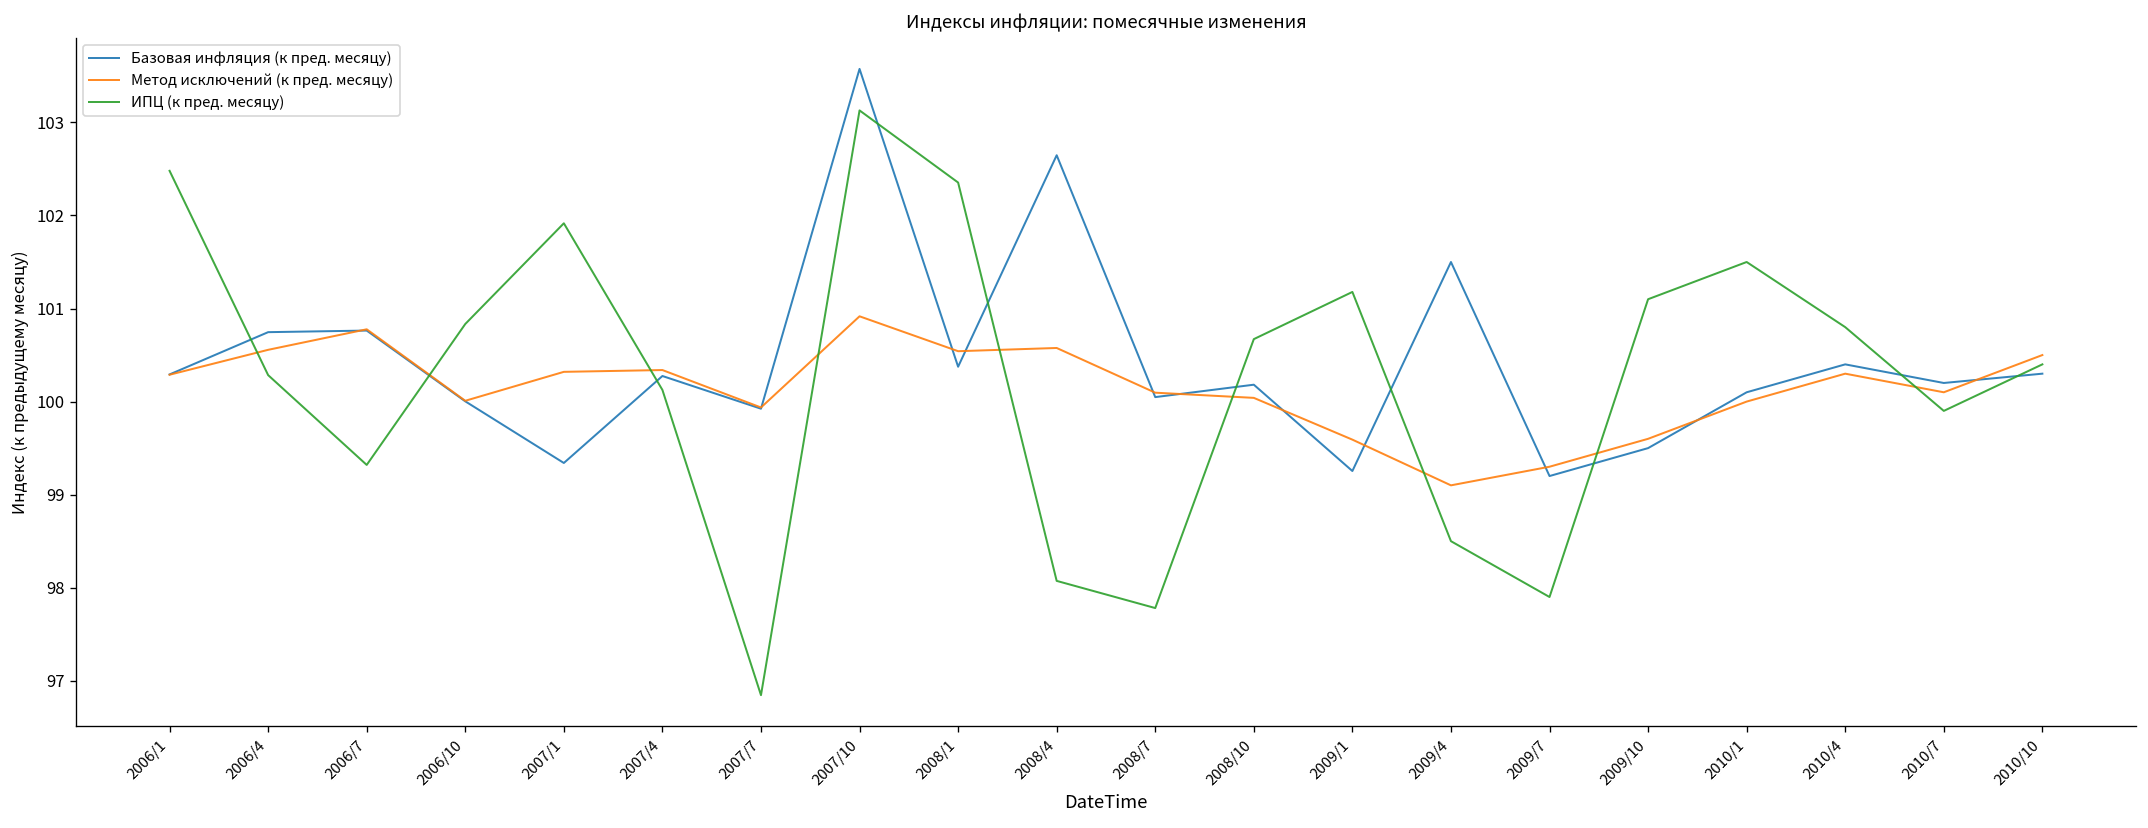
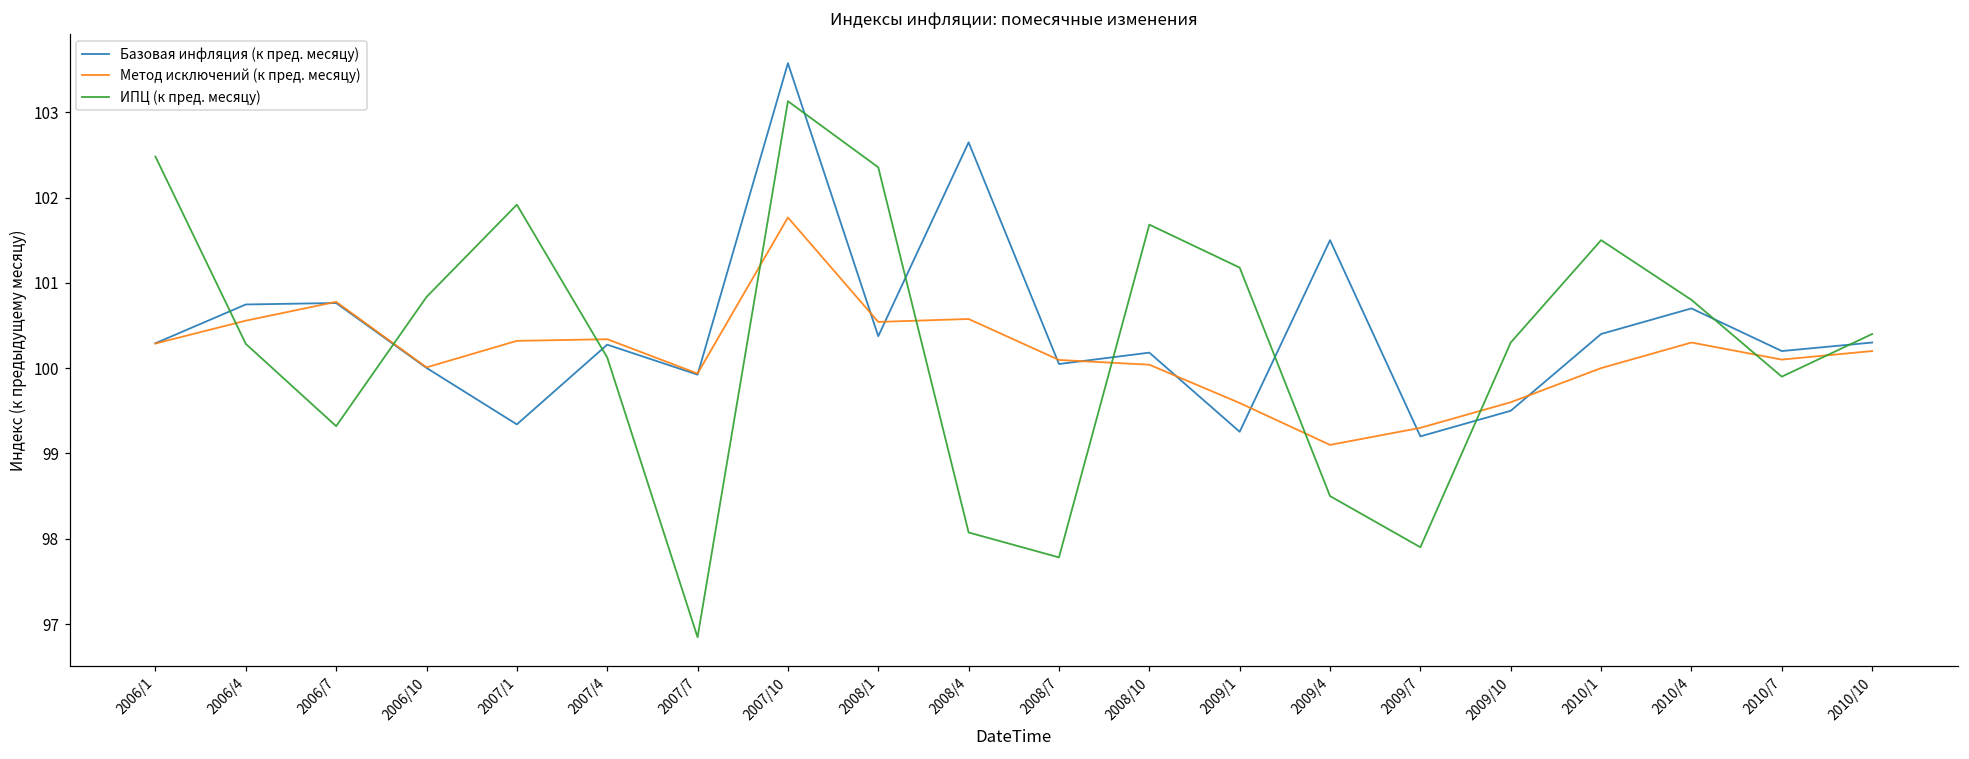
  {
    "Базовая инфляция (к пред. месяцу)": {
      "2006/4": 100.7,
      "2007/1": 99.3,
      "2007/4": 100.3,
      "2007/10": 103.6,
      "2008/1": 100.4,
      "2008/4": 102.6,
      "2008/7": 100.0,
      "2008/10": 100.2,
      "2009/1": 99.3,
      "2009/4": 101.5,
      "2009/7": 99.2,
      "2009/10": 99.5,
-     "2010/1": 100.1,
-     "2010/4": 100.4,
+     "2010/1": 100.4,
+     "2010/4": 100.7,
      "2010/7": 100.2,
      "2010/10": 100.3
    },
    "Метод исключений (к пред. месяцу)": {
      "2006/4": 100.6,
      "2007/1": 100.3,
      "2007/4": 100.3,
-     "2007/10": 100.9,
+     "2007/10": 101.8,
      "2008/1": 100.5,
      "2008/4": 100.6,
      "2008/7": 100.1,
      "2008/10": 100.0,
      "2009/1": 99.6,
      "2009/4": 99.1,
      "2009/7": 99.3,
      "2009/10": 99.6,
      "2010/1": 100.0,
      "2010/4": 100.3,
      "2010/7": 100.1,
-     "2010/10": 100.5
+     "2010/10": 100.2
    },
    "ИПЦ (к пред. месяцу)": {
      "2006/1": 102.5,
      "2006/4": 100.3,
      "2006/7": 99.3,
      "2006/10": 100.8,
      "2007/1": 101.9,
      "2007/4": 100.1,
      "2007/7": 96.8,
      "2007/10": 103.1,
      "2008/1": 102.4,
      "2008/4": 98.1,
      "2008/7": 97.8,
-     "2008/10": 100.7,
+     "2008/10": 101.7,
      "2009/1": 101.2,
      "2009/4": 98.5,
      "2009/7": 97.9,
-     "2009/10": 101.1,
+     "2009/10": 100.3,
      "2010/1": 101.5,
      "2010/4": 100.8,
      "2010/7": 99.9,
      "2010/10": 100.4
    }
  }
